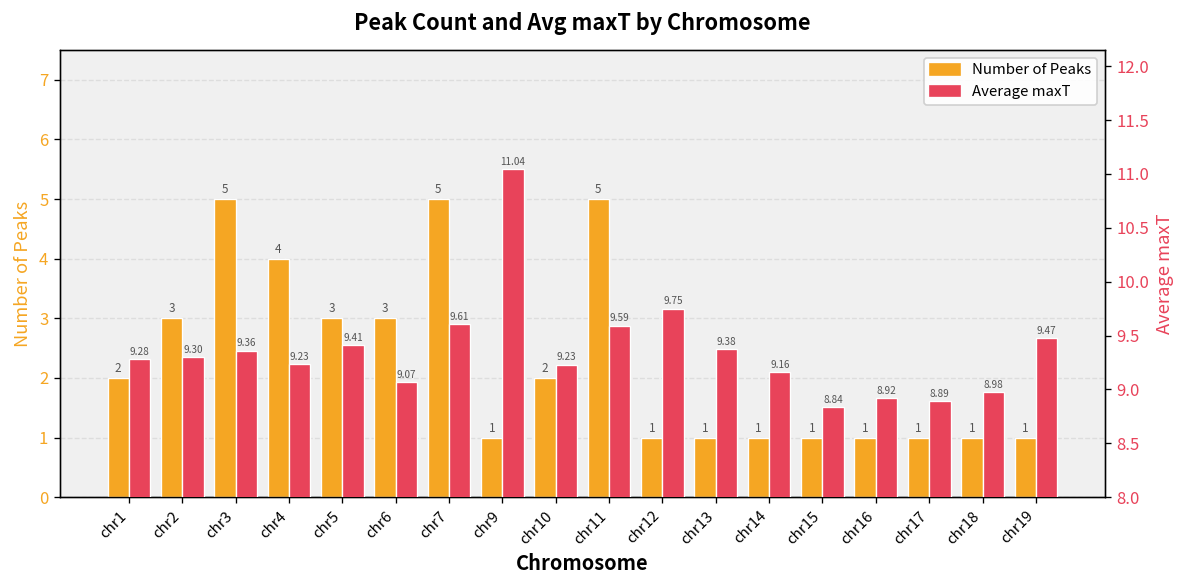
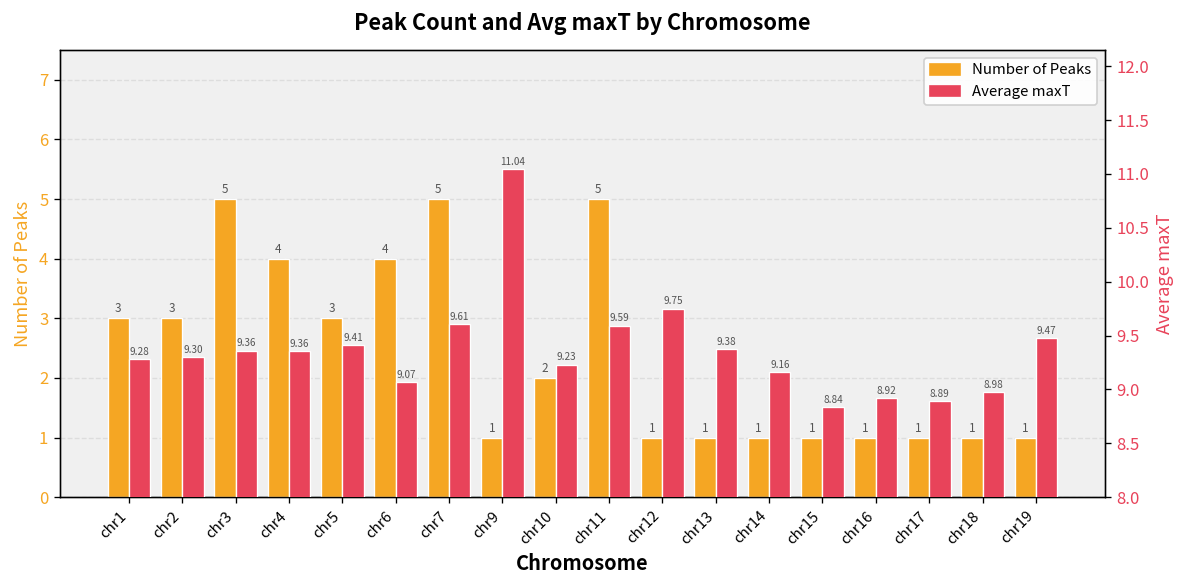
  {
    "Number of Peaks": {
-     "chr1": 2,
+     "chr1": 3,
      "chr2": 3,
      "chr3": 5,
      "chr4": 4,
      "chr5": 3,
-     "chr6": 3,
+     "chr6": 4,
      "chr7": 5,
      "chr9": 1,
      "chr10": 2,
      "chr11": 5,
      "chr12": 1,
      "chr13": 1,
      "chr14": 1,
      "chr15": 1,
      "chr16": 1,
      "chr17": 1,
      "chr18": 1,
      "chr19": 1
    },
    "Average maxT": {
      "chr1": 9.28,
      "chr2": 9.30,
      "chr3": 9.36,
-     "chr4": 9.23,
+     "chr4": 9.36,
      "chr5": 9.41,
      "chr6": 9.07,
      "chr7": 9.61,
      "chr9": 11.04,
      "chr10": 9.23,
      "chr11": 9.59,
      "chr12": 9.75,
      "chr13": 9.38,
      "chr14": 9.16,
      "chr15": 8.84,
      "chr16": 8.92,
      "chr17": 8.89,
      "chr18": 8.98,
      "chr19": 9.47
    }
  }
